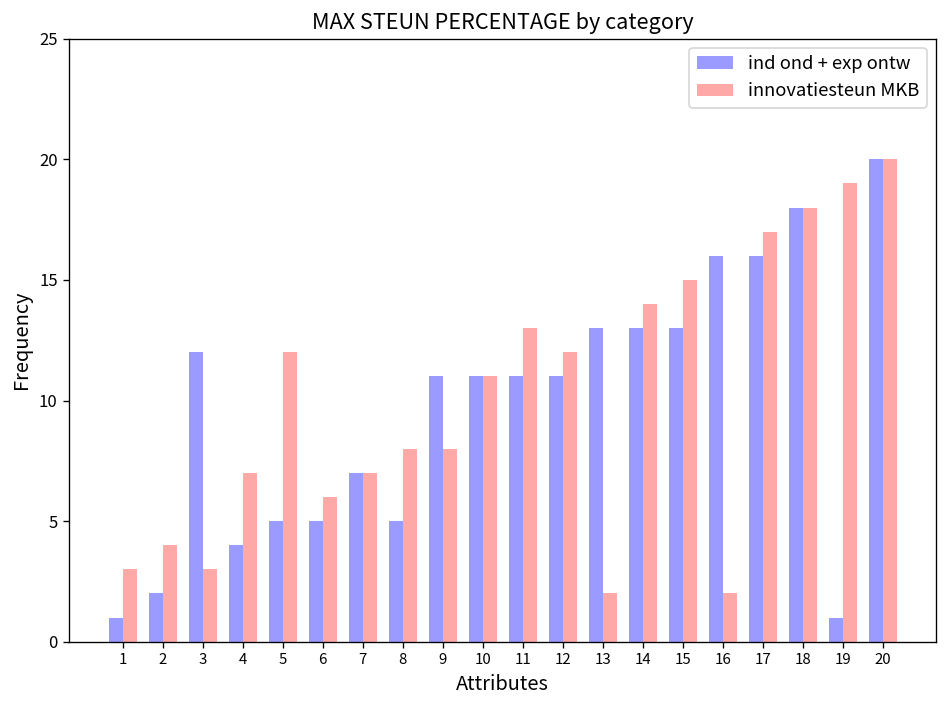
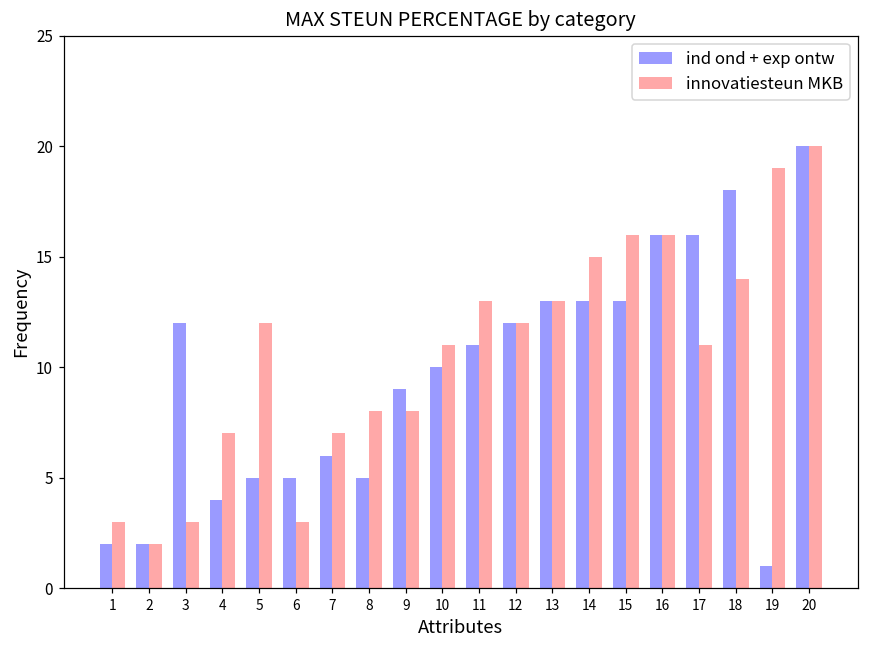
  {
    "ind ond + exp ontw": {
-     "1": 1,
+     "1": 2,
      "2": 2,
      "3": 12,
      "4": 4,
      "5": 5,
      "6": 5,
-     "7": 7,
+     "7": 6,
      "8": 5,
-     "9": 11,
-     "10": 11,
+     "9": 9,
+     "10": 10,
      "11": 11,
-     "12": 11,
+     "12": 12,
      "13": 13,
      "14": 13,
      "15": 13,
      "16": 16,
      "17": 16,
      "18": 18,
      "19": 1,
      "20": 20
    },
    "innovatiesteun MKB": {
      "1": 3,
-     "2": 4,
+     "2": 2,
      "3": 3,
      "4": 7,
      "5": 12,
-     "6": 6,
+     "6": 3,
      "7": 7,
      "8": 8,
      "9": 8,
      "10": 11,
      "11": 13,
      "12": 12,
-     "13": 2,
-     "14": 14,
-     "15": 15,
-     "16": 2,
-     "17": 17,
-     "18": 18,
+     "13": 13,
+     "14": 15,
+     "15": 16,
+     "16": 16,
+     "17": 11,
+     "18": 14,
      "19": 19,
      "20": 20
    }
  }
